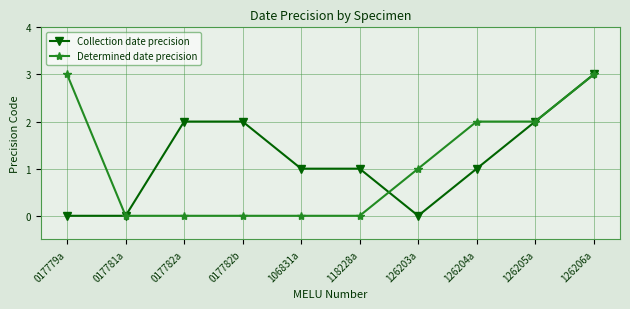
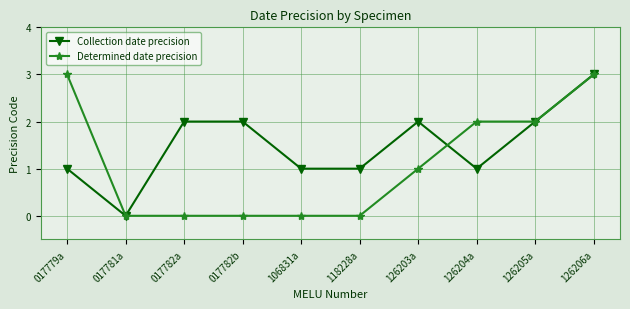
  {
    "Collection date precision": {
-     "017779a": 0,
+     "017779a": 1,
      "017782a": 2,
      "017782b": 2,
      "106831a": 1,
      "118228a": 1,
-     "126203a": 0,
+     "126203a": 2,
      "126204a": 1
    },
    "Determined date precision": {
      "017779a": 3,
      "017782a": 0,
      "017782b": 0,
      "106831a": 0,
      "118228a": 0,
      "126203a": 1,
      "126204a": 2
    }
  }
